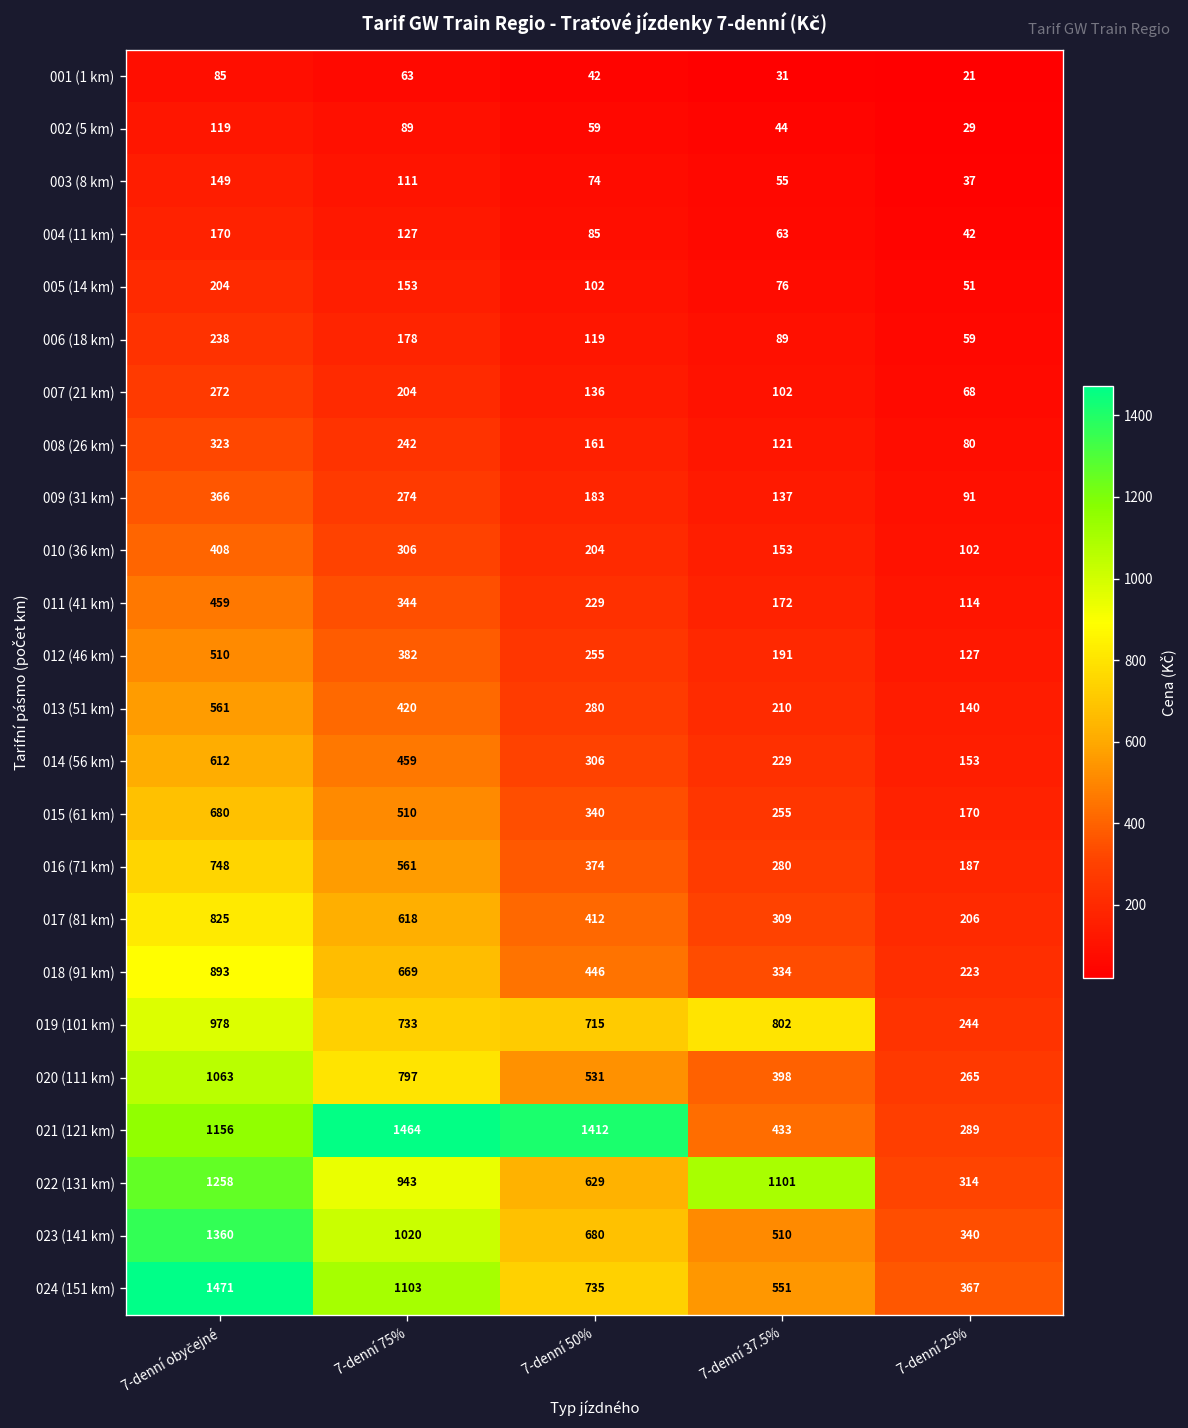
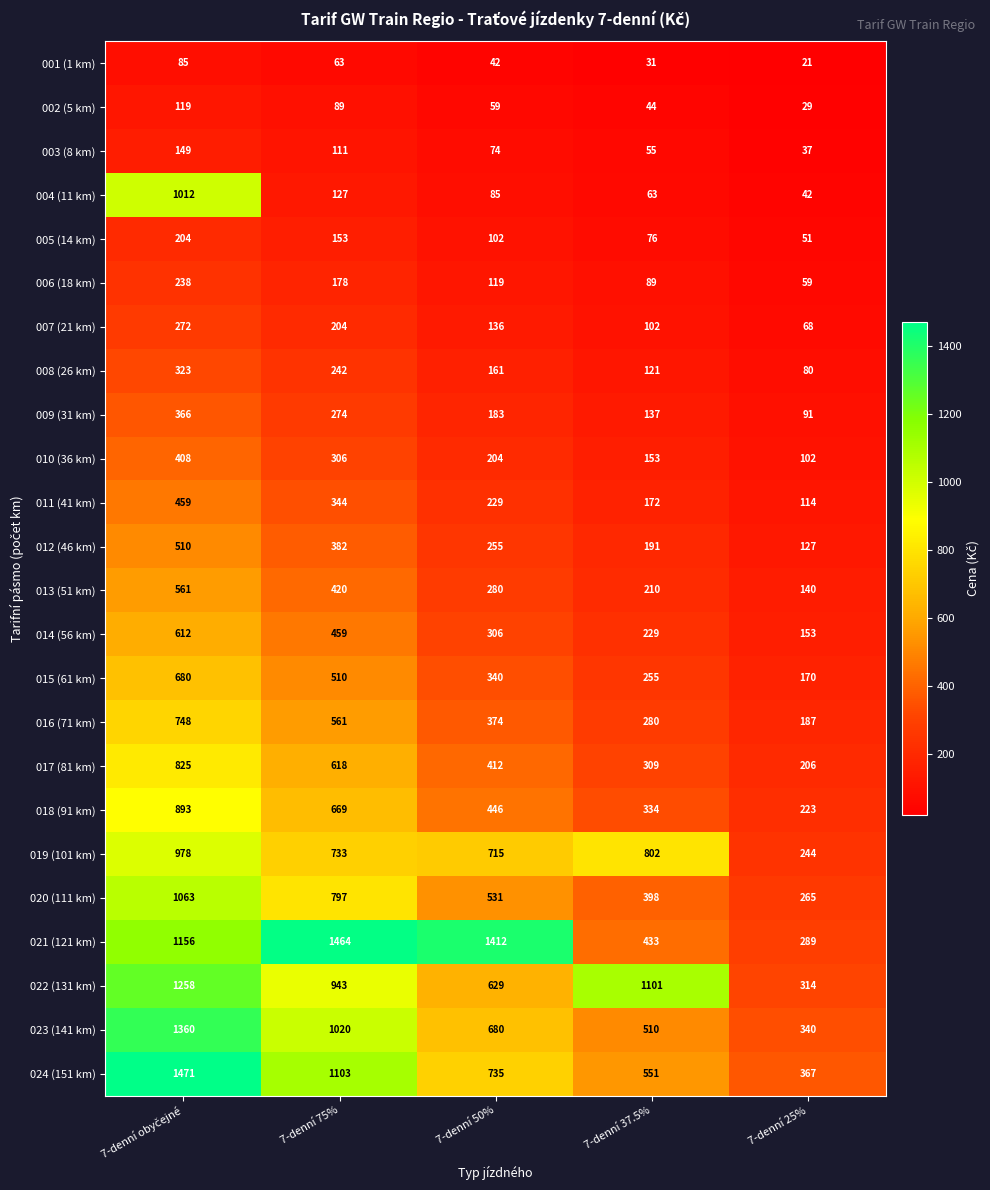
  {
    "001 (1 km)": {
      "7-denní obyčejné": 85,
      "7-denní 75%": 63,
      "7-denní 50%": 42,
      "7-denní 37.5%": 31,
      "7-denní 25%": 21
    },
    "002 (5 km)": {
      "7-denní obyčejné": 119,
      "7-denní 75%": 89,
      "7-denní 50%": 59,
      "7-denní 37.5%": 44,
      "7-denní 25%": 29
    },
    "003 (8 km)": {
      "7-denní obyčejné": 149,
      "7-denní 75%": 111,
      "7-denní 50%": 74,
      "7-denní 37.5%": 55,
      "7-denní 25%": 37
    },
    "004 (11 km)": {
-     "7-denní obyčejné": 170,
+     "7-denní obyčejné": 1012,
      "7-denní 75%": 127,
      "7-denní 50%": 85,
      "7-denní 37.5%": 63,
      "7-denní 25%": 42
    },
    "005 (14 km)": {
      "7-denní obyčejné": 204,
      "7-denní 75%": 153,
      "7-denní 50%": 102,
      "7-denní 37.5%": 76,
      "7-denní 25%": 51
    },
    "006 (18 km)": {
      "7-denní obyčejné": 238,
      "7-denní 75%": 178,
      "7-denní 50%": 119,
      "7-denní 37.5%": 89,
      "7-denní 25%": 59
    },
    "007 (21 km)": {
      "7-denní obyčejné": 272,
      "7-denní 75%": 204,
      "7-denní 50%": 136,
      "7-denní 37.5%": 102,
      "7-denní 25%": 68
    },
    "008 (26 km)": {
      "7-denní obyčejné": 323,
      "7-denní 75%": 242,
      "7-denní 50%": 161,
      "7-denní 37.5%": 121,
      "7-denní 25%": 80
    },
    "009 (31 km)": {
      "7-denní obyčejné": 366,
      "7-denní 75%": 274,
      "7-denní 50%": 183,
      "7-denní 37.5%": 137,
      "7-denní 25%": 91
    },
    "010 (36 km)": {
      "7-denní obyčejné": 408,
      "7-denní 75%": 306,
      "7-denní 50%": 204,
      "7-denní 37.5%": 153,
      "7-denní 25%": 102
    },
    "011 (41 km)": {
      "7-denní obyčejné": 459,
      "7-denní 75%": 344,
      "7-denní 50%": 229,
      "7-denní 37.5%": 172,
      "7-denní 25%": 114
    },
    "012 (46 km)": {
      "7-denní obyčejné": 510,
      "7-denní 75%": 382,
      "7-denní 50%": 255,
      "7-denní 37.5%": 191,
      "7-denní 25%": 127
    },
    "013 (51 km)": {
      "7-denní obyčejné": 561,
      "7-denní 75%": 420,
      "7-denní 50%": 280,
      "7-denní 37.5%": 210,
      "7-denní 25%": 140
    },
    "014 (56 km)": {
      "7-denní obyčejné": 612,
      "7-denní 75%": 459,
      "7-denní 50%": 306,
      "7-denní 37.5%": 229,
      "7-denní 25%": 153
    },
    "015 (61 km)": {
      "7-denní obyčejné": 680,
      "7-denní 75%": 510,
      "7-denní 50%": 340,
      "7-denní 37.5%": 255,
      "7-denní 25%": 170
    },
    "016 (71 km)": {
      "7-denní obyčejné": 748,
      "7-denní 75%": 561,
      "7-denní 50%": 374,
      "7-denní 37.5%": 280,
      "7-denní 25%": 187
    },
    "017 (81 km)": {
      "7-denní obyčejné": 825,
      "7-denní 75%": 618,
      "7-denní 50%": 412,
      "7-denní 37.5%": 309,
      "7-denní 25%": 206
    },
    "018 (91 km)": {
      "7-denní obyčejné": 893,
      "7-denní 75%": 669,
      "7-denní 50%": 446,
      "7-denní 37.5%": 334,
      "7-denní 25%": 223
    },
    "019 (101 km)": {
      "7-denní obyčejné": 978,
      "7-denní 75%": 733,
      "7-denní 50%": 715,
      "7-denní 37.5%": 802,
      "7-denní 25%": 244
    },
    "020 (111 km)": {
      "7-denní obyčejné": 1063,
      "7-denní 75%": 797,
      "7-denní 50%": 531,
      "7-denní 37.5%": 398,
      "7-denní 25%": 265
    },
    "021 (121 km)": {
      "7-denní obyčejné": 1156,
      "7-denní 75%": 1464,
      "7-denní 50%": 1412,
      "7-denní 37.5%": 433,
      "7-denní 25%": 289
    },
    "022 (131 km)": {
      "7-denní obyčejné": 1258,
      "7-denní 75%": 943,
      "7-denní 50%": 629,
      "7-denní 37.5%": 1101,
      "7-denní 25%": 314
    },
    "023 (141 km)": {
      "7-denní obyčejné": 1360,
      "7-denní 75%": 1020,
      "7-denní 50%": 680,
      "7-denní 37.5%": 510,
      "7-denní 25%": 340
    },
    "024 (151 km)": {
      "7-denní obyčejné": 1471,
      "7-denní 75%": 1103,
      "7-denní 50%": 735,
      "7-denní 37.5%": 551,
      "7-denní 25%": 367
    }
  }
